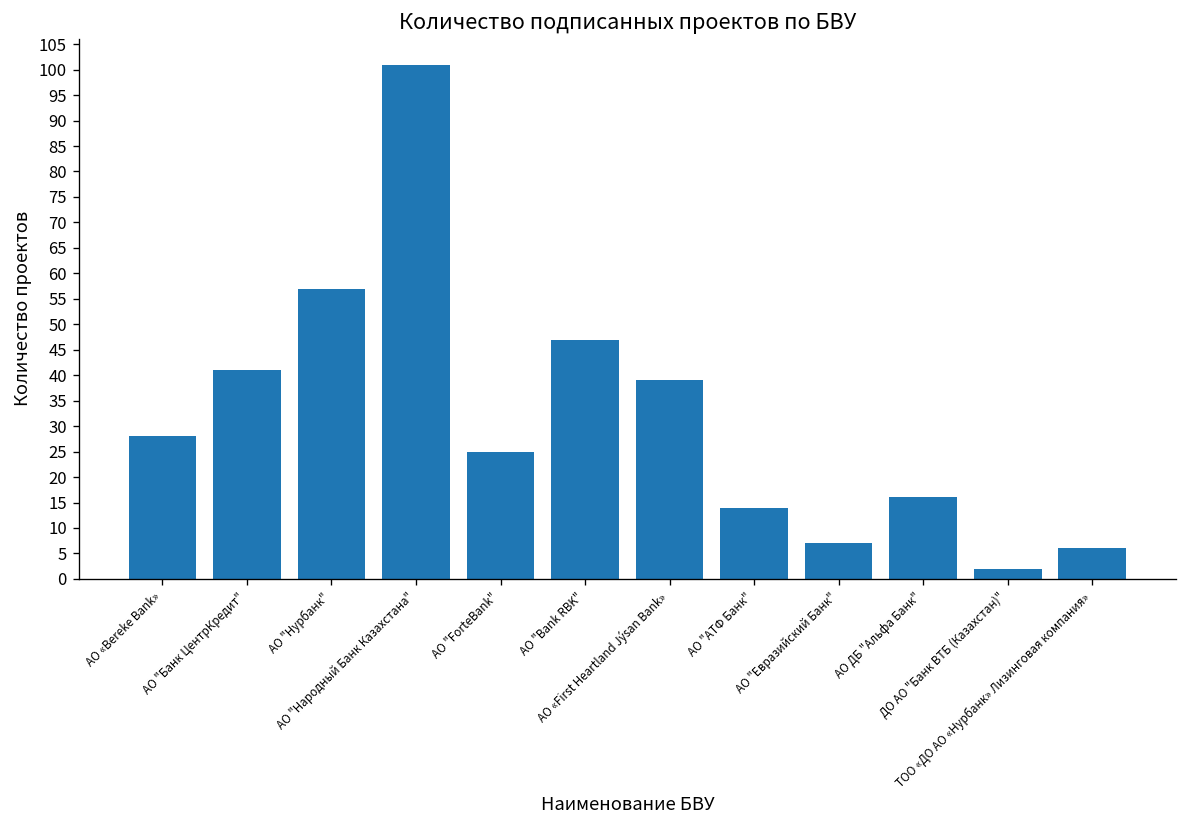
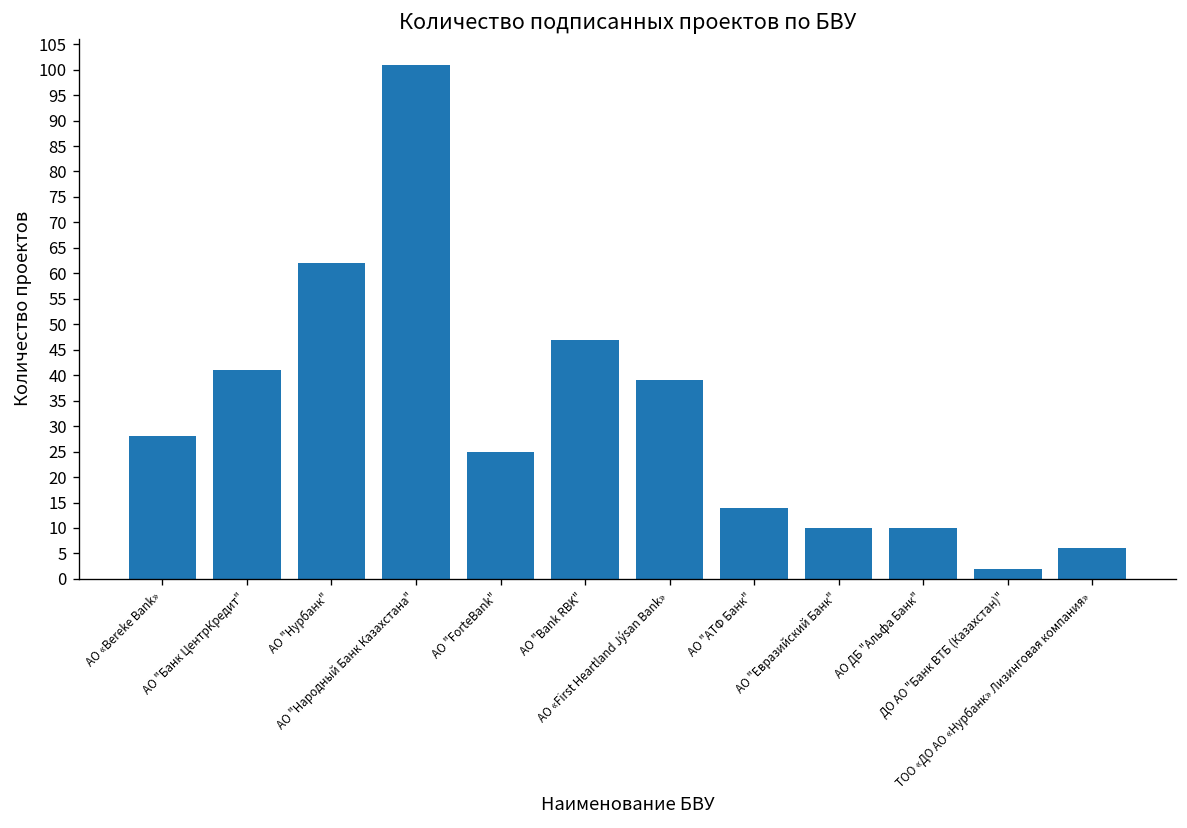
  {
    "АО «Bereke Bank»": 28,
    "АО \"Банк ЦентрКредит\"": 41,
-   "АО \"Нурбанк\"": 57,
+   "АО \"Нурбанк\"": 62,
    "АО \"Народный Банк Казахстана\"": 101,
    "АО \"ForteBank\"": 25,
    "АО \"Bank RBK\"": 47,
    "АО «First Heartland Jýsan Bank»": 39,
    "АО \"АТФ Банк\"": 14,
-   "АО \"Евразийский Банк\"": 7,
-   "АО ДБ \"Альфа Банк\"": 16,
+   "АО \"Евразийский Банк\"": 10,
+   "АО ДБ \"Альфа Банк\"": 10,
    "ДО АО \"Банк ВТБ (Казахстан)\"": 2,
    "ТОО «ДО АО «Нурбанк» Лизинговая компания»": 6
  }
